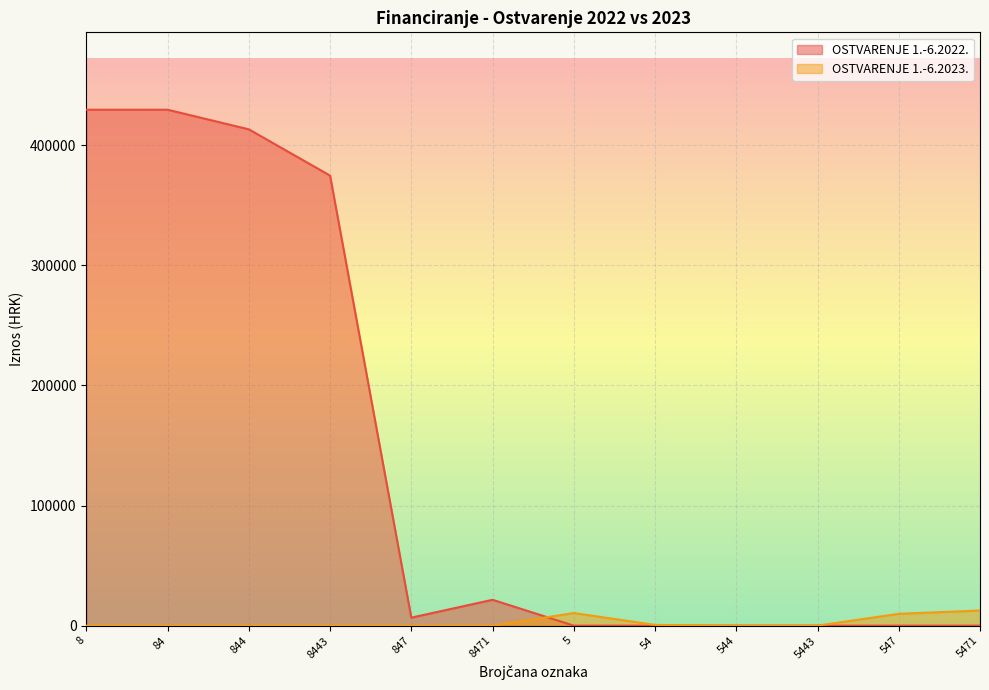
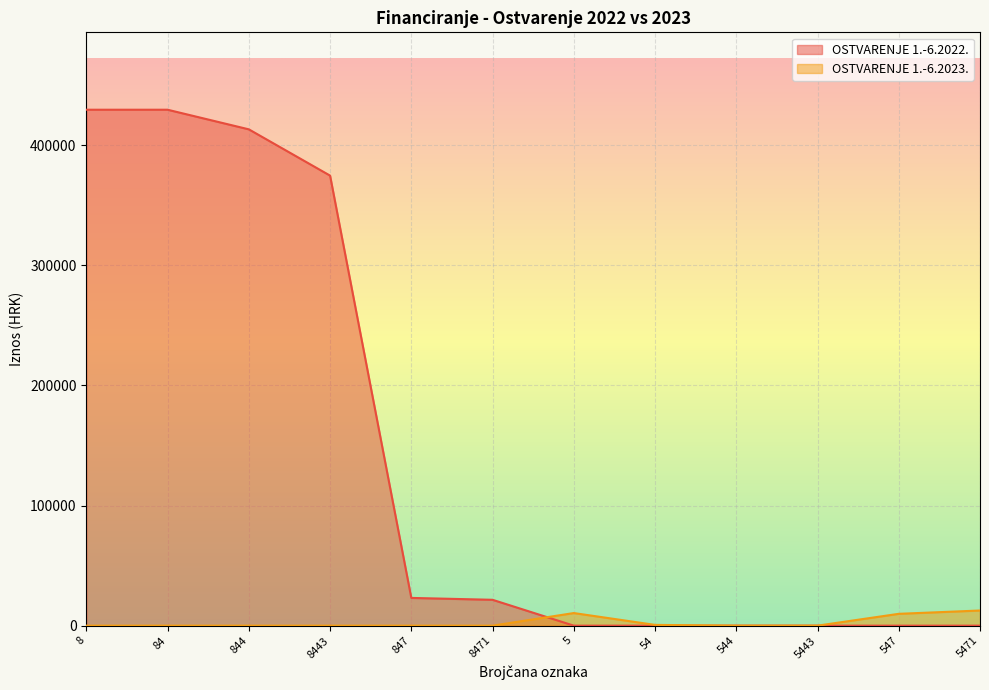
  {
    "OSTVARENJE 1.-6.2022.": {
      "8": 429000,
      "84": 429000,
      "844": 413000,
      "8443": 375000,
-     "847": 7000,
+     "847": 23000,
      "8471": 22000,
      "5": 0,
      "547": 0,
      "5471": 0
    },
    "OSTVARENJE 1.-6.2023.": {
      "8": 0,
      "84": 0,
      "844": 0,
      "8443": 0,
      "847": 0,
      "8471": 0,
      "5": 10000,
      "547": 10000,
      "5471": 13000
    }
  }
